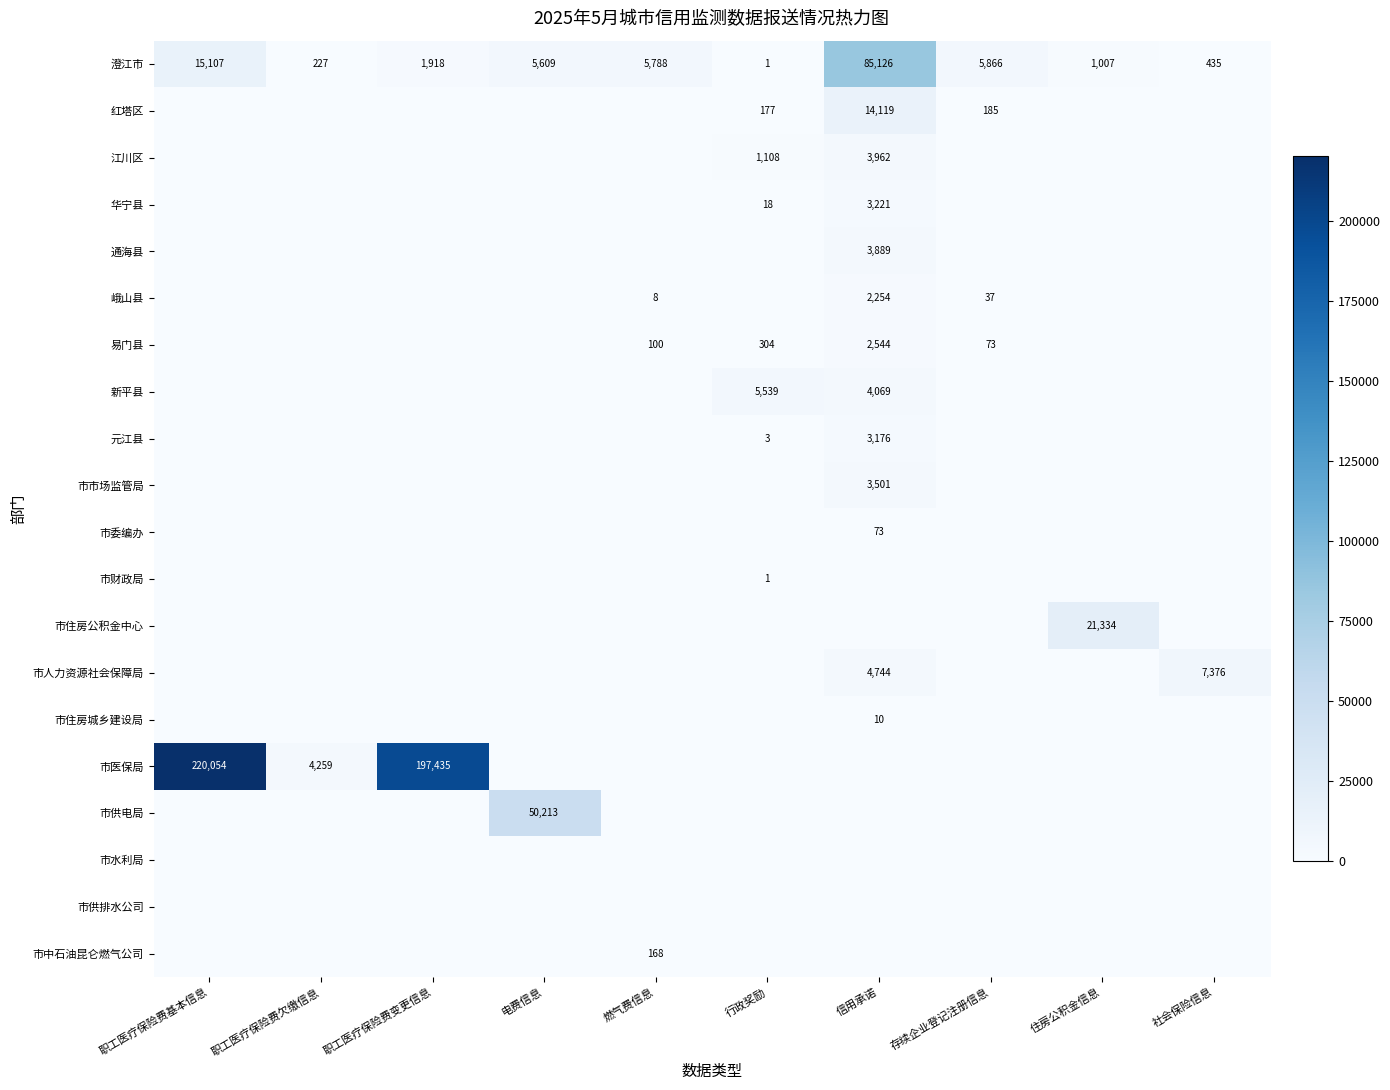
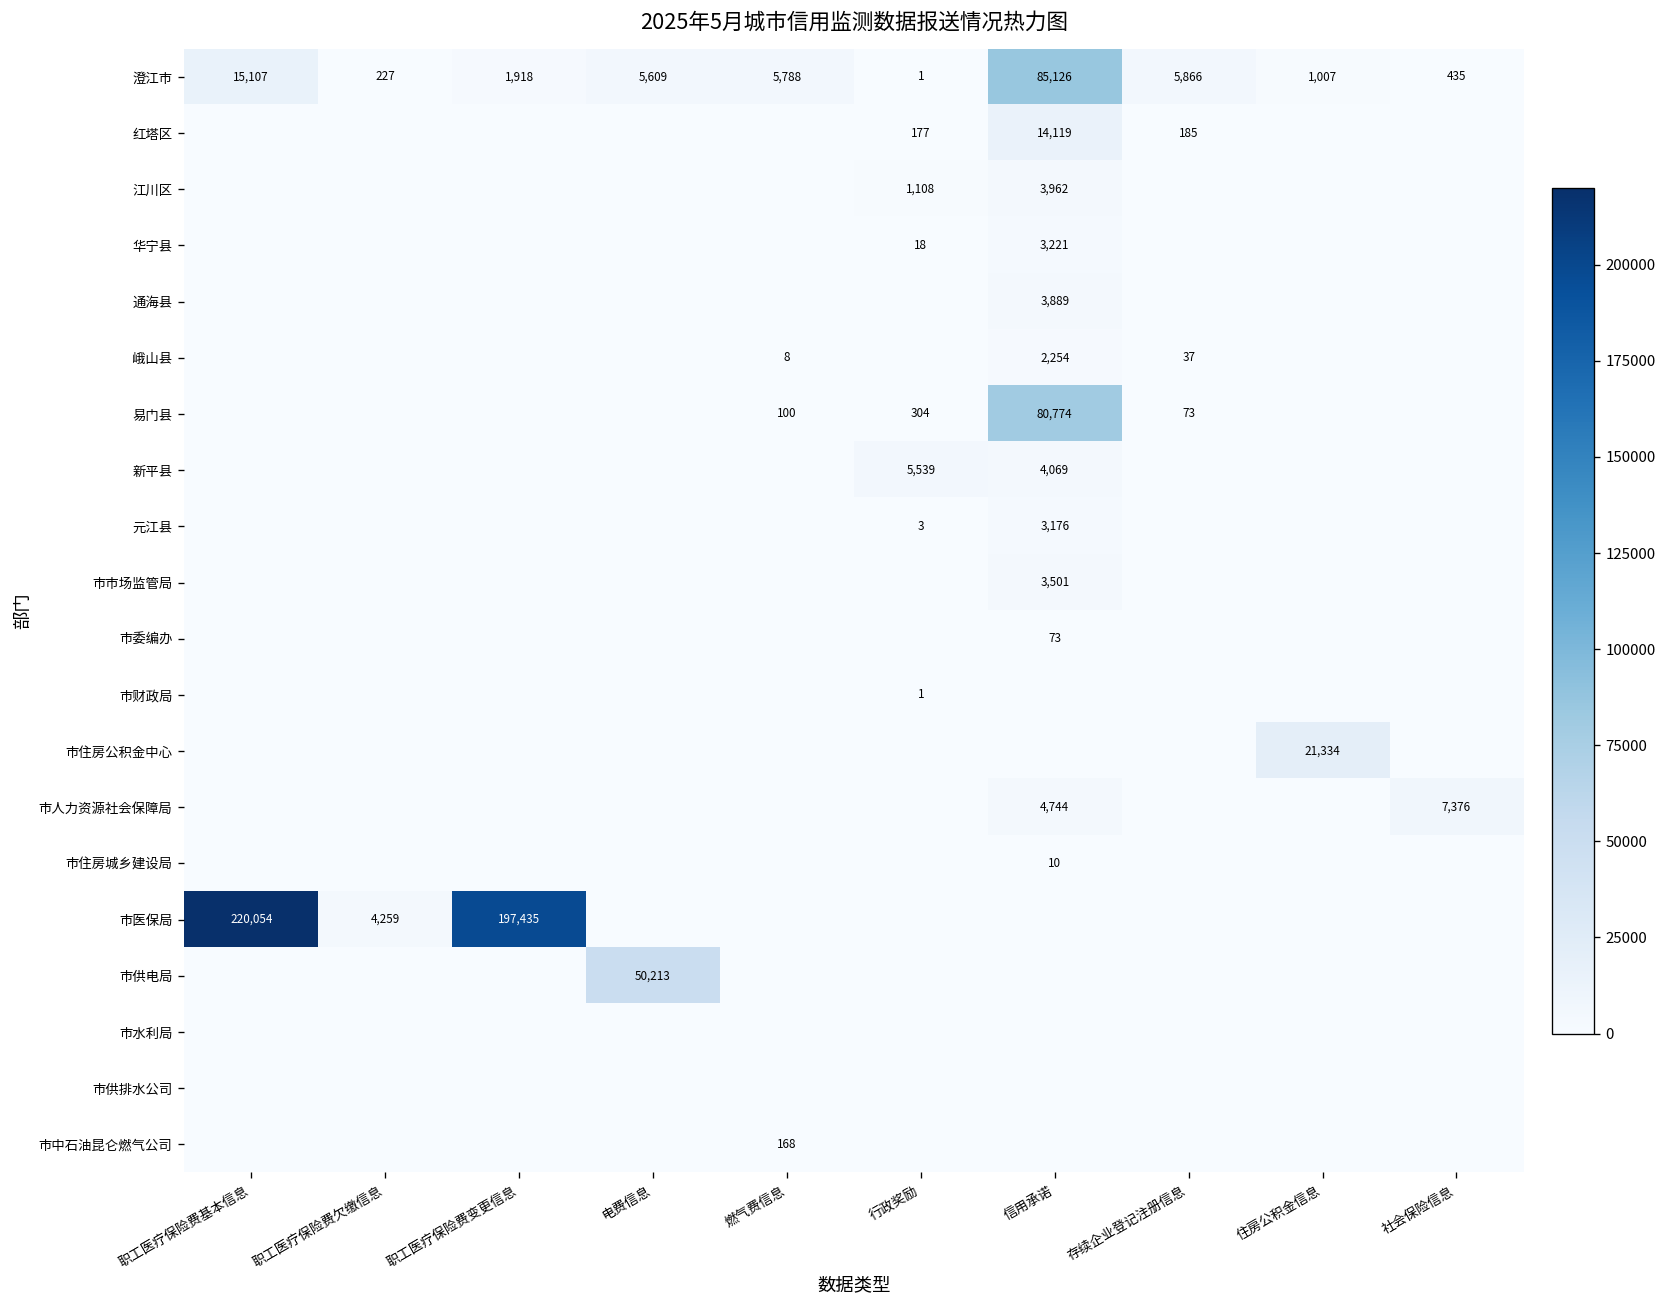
  {
    "澄江市": {
      "职工医疗保险费基本信息": "15,107",
      "职工医疗保险费欠缴信息": "227",
      "职工医疗保险费变更信息": "1,918",
      "电费信息": "5,609",
      "燃气费信息": "5,788",
      "行政奖励": "1",
      "信用承诺": "85,126",
      "存续企业登记注册信息": "5,866",
      "住房公积金信息": "1,007",
      "社会保险信息": "435"
    },
    "红塔区": {
      "行政奖励": "177",
      "信用承诺": "14,119",
      "存续企业登记注册信息": "185"
    },
    "江川区": {
      "行政奖励": "1,108",
      "信用承诺": "3,962"
    },
    "华宁县": {
      "行政奖励": "18",
      "信用承诺": "3,221"
    },
    "通海县": {
      "信用承诺": "3,889"
    },
    "峨山县": {
      "燃气费信息": "8",
      "信用承诺": "2,254",
      "存续企业登记注册信息": "37"
    },
    "易门县": {
      "燃气费信息": "100",
      "行政奖励": "304",
-     "信用承诺": "2,544",
+     "信用承诺": "80,774",
      "存续企业登记注册信息": "73"
    },
    "新平县": {
      "行政奖励": "5,539",
      "信用承诺": "4,069"
    },
    "元江县": {
      "行政奖励": "3",
      "信用承诺": "3,176"
    },
    "市市场监管局": {
      "信用承诺": "3,501"
    },
    "市委编办": {
      "信用承诺": "73"
    },
    "市财政局": {
      "行政奖励": "1"
    },
    "市住房公积金中心": {
      "住房公积金信息": "21,334"
    },
    "市人力资源社会保障局": {
      "信用承诺": "4,744",
      "社会保险信息": "7,376"
    },
    "市住房城乡建设局": {
      "信用承诺": "10"
    },
    "市医保局": {
      "职工医疗保险费基本信息": "220,054",
      "职工医疗保险费欠缴信息": "4,259",
      "职工医疗保险费变更信息": "197,435"
    },
    "市供电局": {
      "电费信息": "50,213"
    },
    "市中石油昆仑燃气公司": {
      "燃气费信息": "168"
    }
  }
